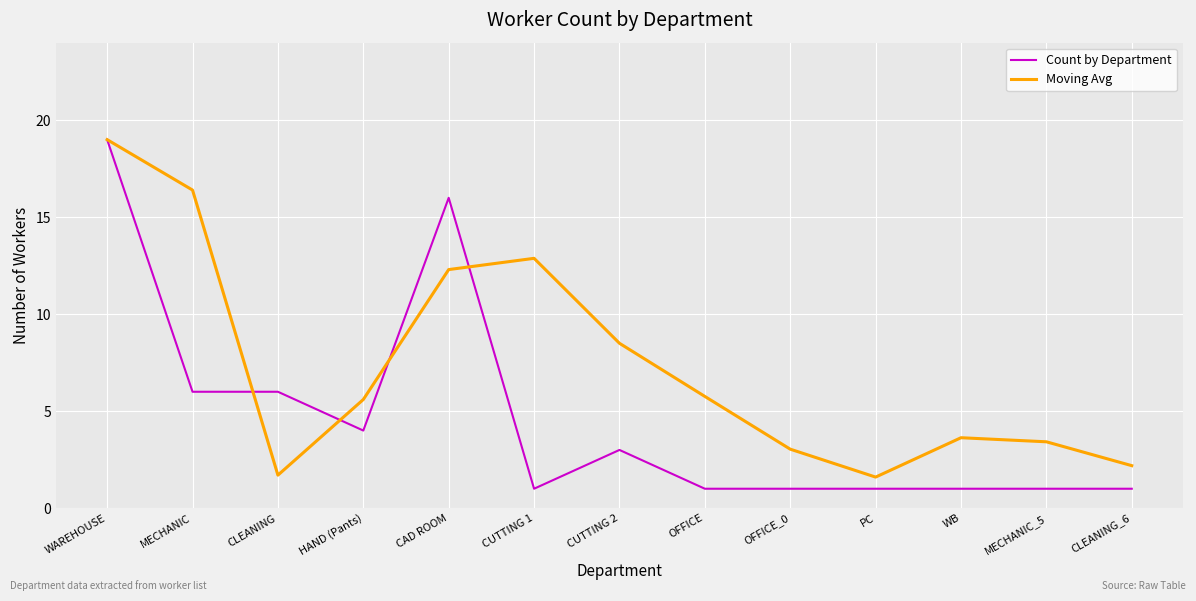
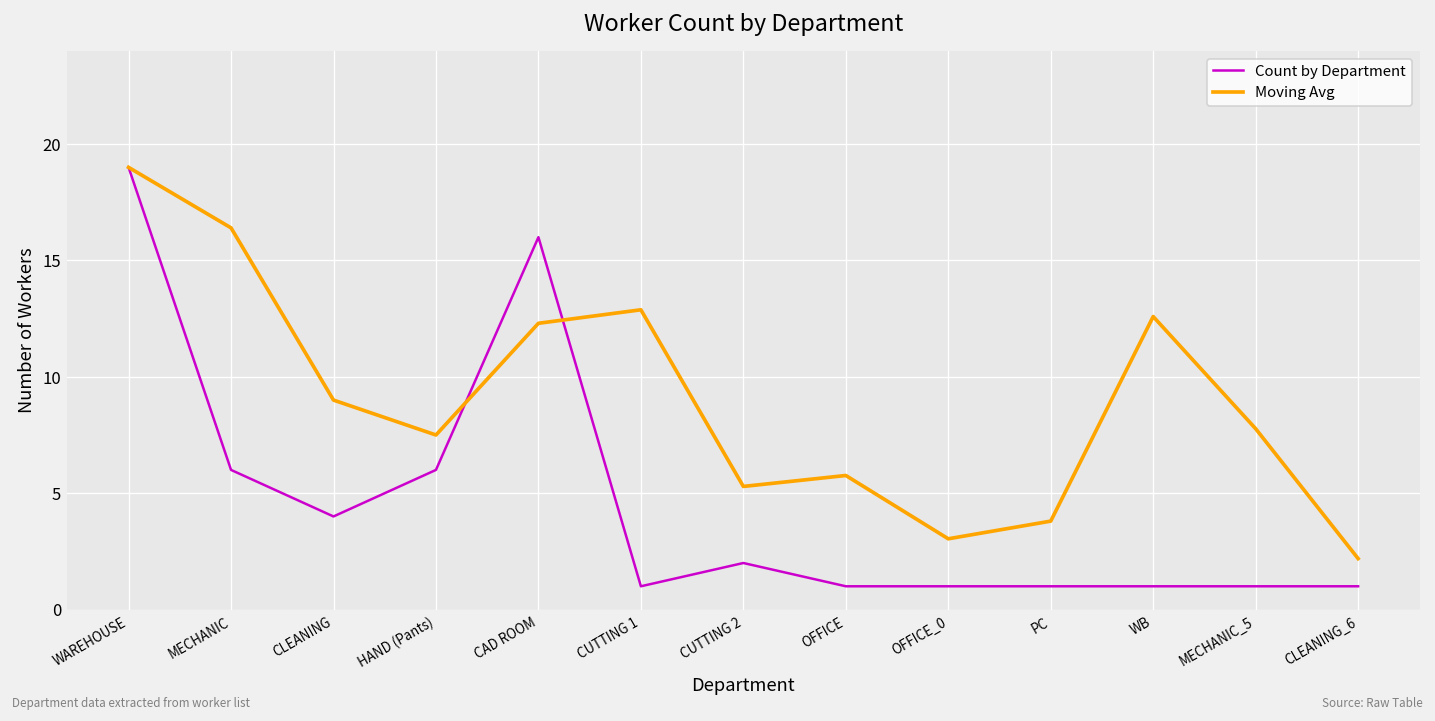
  {
    "Count by Department": {
      "MECHANIC": 6,
-     "CLEANING": 6,
-     "HAND (Pants)": 4,
+     "CLEANING": 4,
+     "HAND (Pants)": 6,
      "CAD ROOM": 16,
      "CUTTING 1": 1,
-     "CUTTING 2": 3,
+     "CUTTING 2": 2,
      "OFFICE": 1,
      "OFFICE_0": 1,
      "PC": 1,
      "WB": 1,
      "MECHANIC_5": 1,
      "CLEANING_6": 1
    },
    "Moving Avg": {
      "MECHANIC": 16.4,
-     "CLEANING": 1.7,
-     "HAND (Pants)": 5.6,
+     "CLEANING": 9.0,
+     "HAND (Pants)": 7.5,
      "CAD ROOM": 12.3,
      "CUTTING 1": 12.9,
-     "CUTTING 2": 8.5,
+     "CUTTING 2": 5.3,
      "OFFICE": 5.8,
      "OFFICE_0": 3.0,
-     "PC": 1.6,
-     "WB": 3.6,
-     "MECHANIC_5": 3.4,
+     "PC": 3.8,
+     "WB": 12.6,
+     "MECHANIC_5": 7.8,
      "CLEANING_6": 2.2
    }
  }
